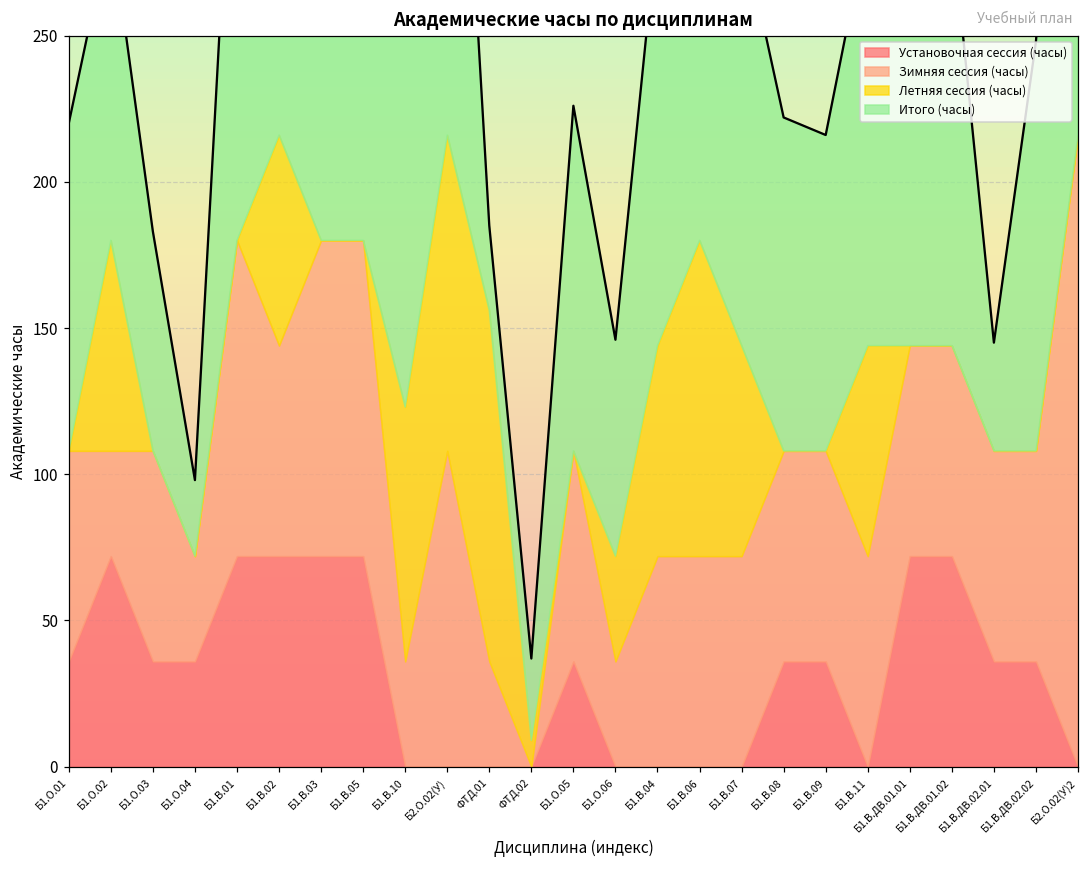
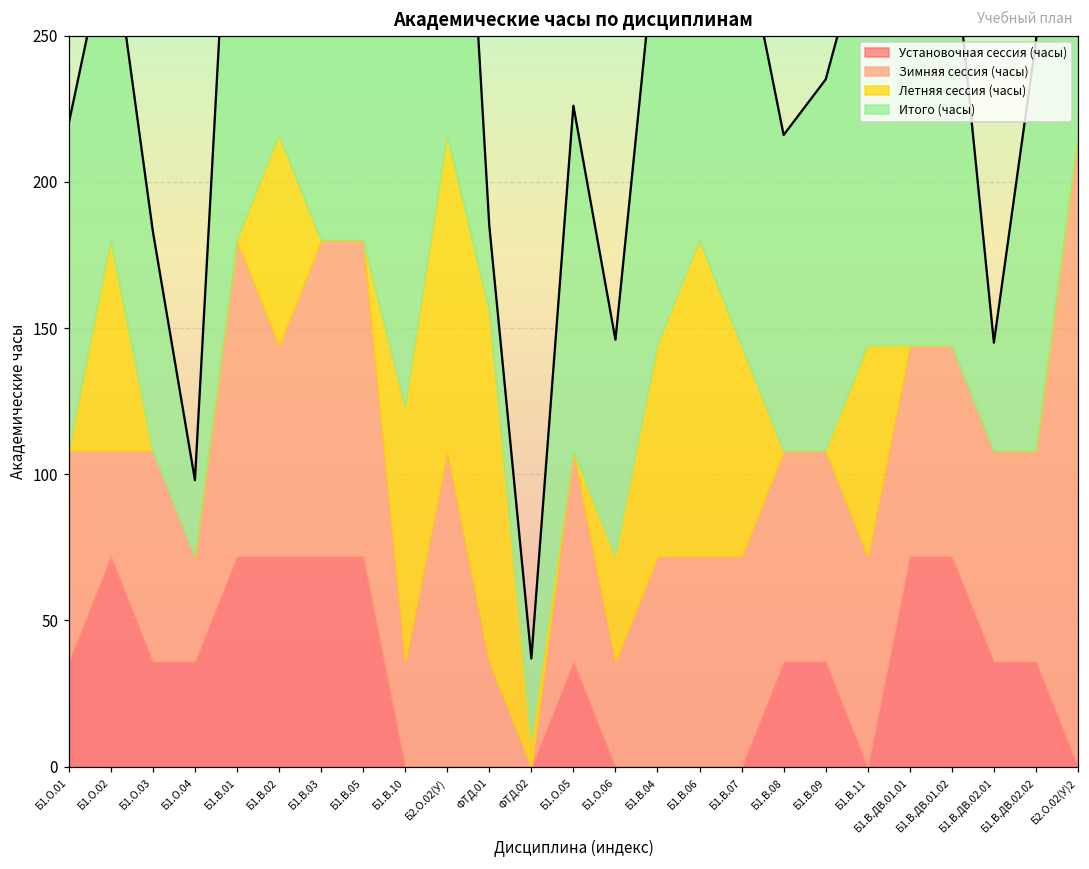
  {
    "Летняя сессия (часы)": {
      "Б1.О.02": 72,
      "Б1.В.02": 72,
      "Б1.В.10": 87,
      "Б2.О.02(У)": 108,
      "ФТД.01": 120,
      "ФТД.02": 9,
      "Б1.О.06": 36,
      "Б1.В.04": 72,
      "Б1.В.06": 108,
      "Б1.В.07": 72,
      "Б1.В.11": 72
    },
    "Итого (часы)": {
      "Б1.О.01": 112,
      "Б1.О.03": 75,
      "Б1.О.04": 26,
      "ФТД.01": 29,
      "ФТД.02": 28,
      "Б1.О.05": 118,
      "Б1.О.06": 74,
-     "Б1.В.08": 114,
-     "Б1.В.09": 108,
+     "Б1.В.08": 108,
+     "Б1.В.09": 127,
      "Б1.В.ДВ.02.01": 37,
      "Б1.В.ДВ.02.02": 140
    }
  }
